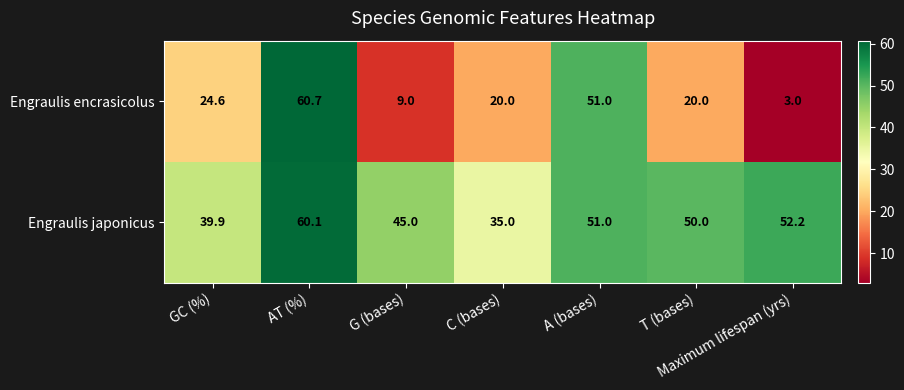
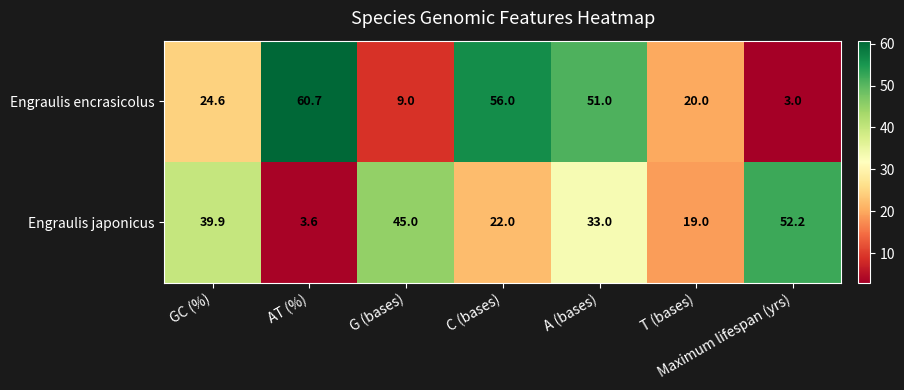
  {
    "Engraulis encrasicolus": {
      "GC (%)": 24.6,
      "AT (%)": 60.7,
      "G (bases)": 9.0,
-     "C (bases)": 20.0,
+     "C (bases)": 56.0,
      "A (bases)": 51.0,
      "T (bases)": 20.0,
      "Maximum lifespan (yrs)": 3.0
    },
    "Engraulis japonicus": {
      "GC (%)": 39.9,
-     "AT (%)": 60.1,
+     "AT (%)": 3.6,
      "G (bases)": 45.0,
-     "C (bases)": 35.0,
-     "A (bases)": 51.0,
-     "T (bases)": 50.0,
+     "C (bases)": 22.0,
+     "A (bases)": 33.0,
+     "T (bases)": 19.0,
      "Maximum lifespan (yrs)": 52.2
    }
  }
